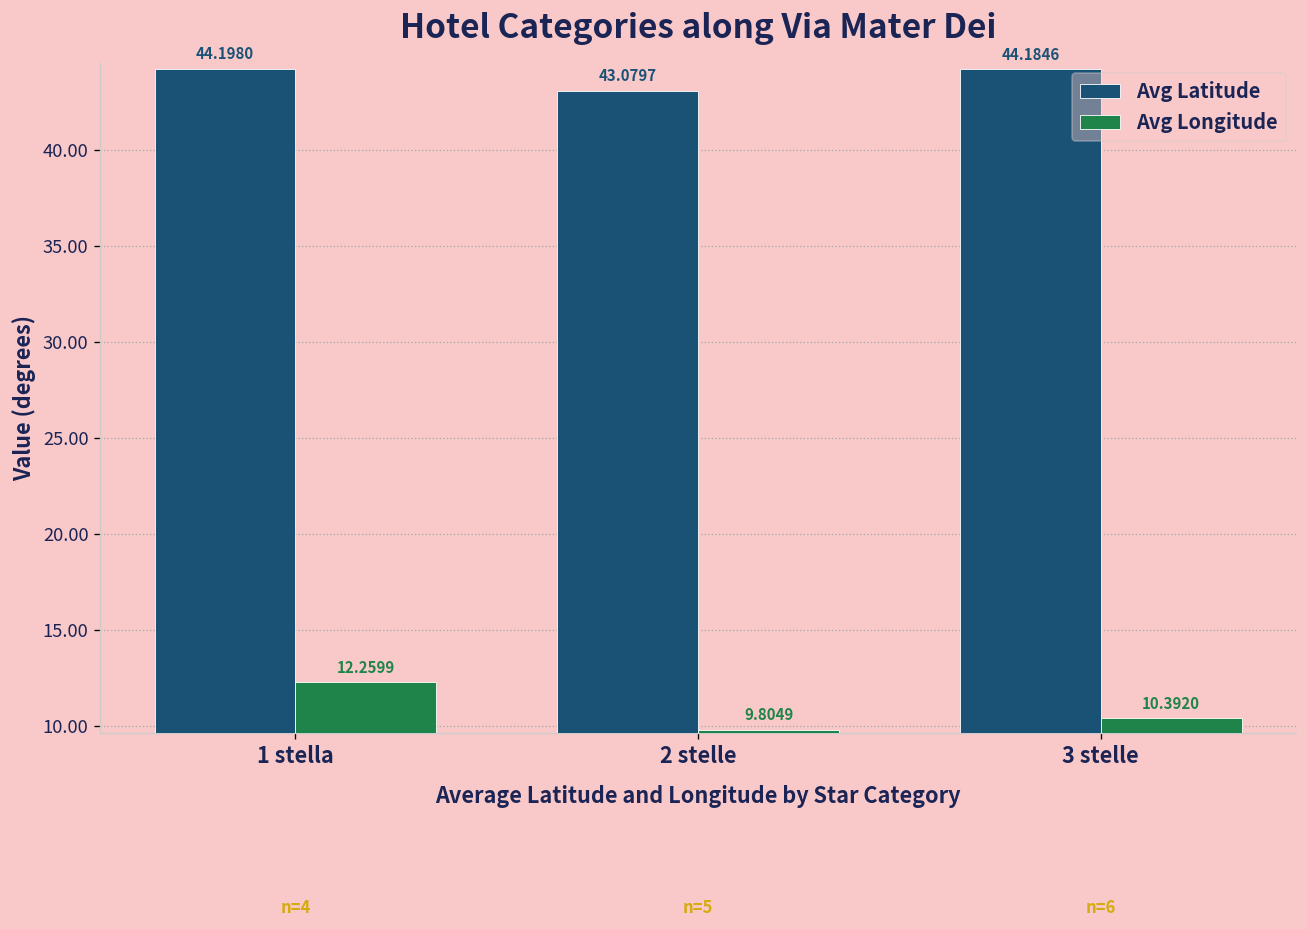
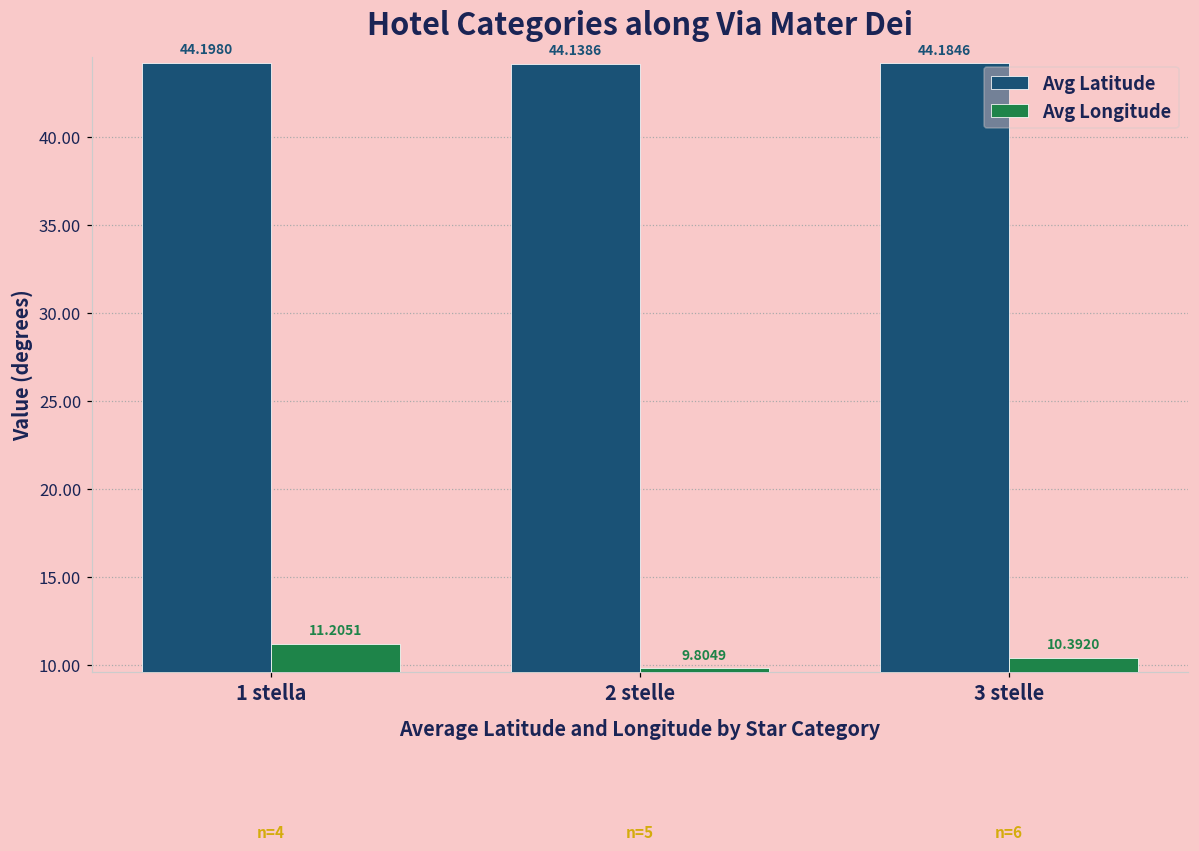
  {
    "Avg Latitude": {
      "1 stella": 44.1980,
-     "2 stelle": 43.0797,
+     "2 stelle": 44.1386,
      "3 stelle": 44.1846
    },
    "Avg Longitude": {
-     "1 stella": 12.2599,
+     "1 stella": 11.2051,
      "2 stelle": 9.8049,
      "3 stelle": 10.3920
    }
  }
